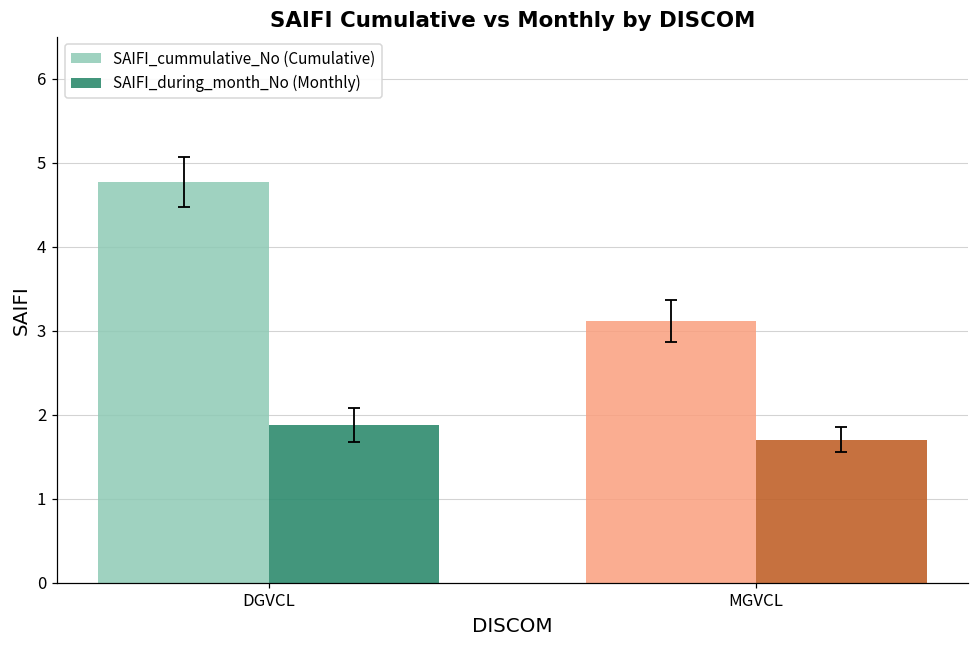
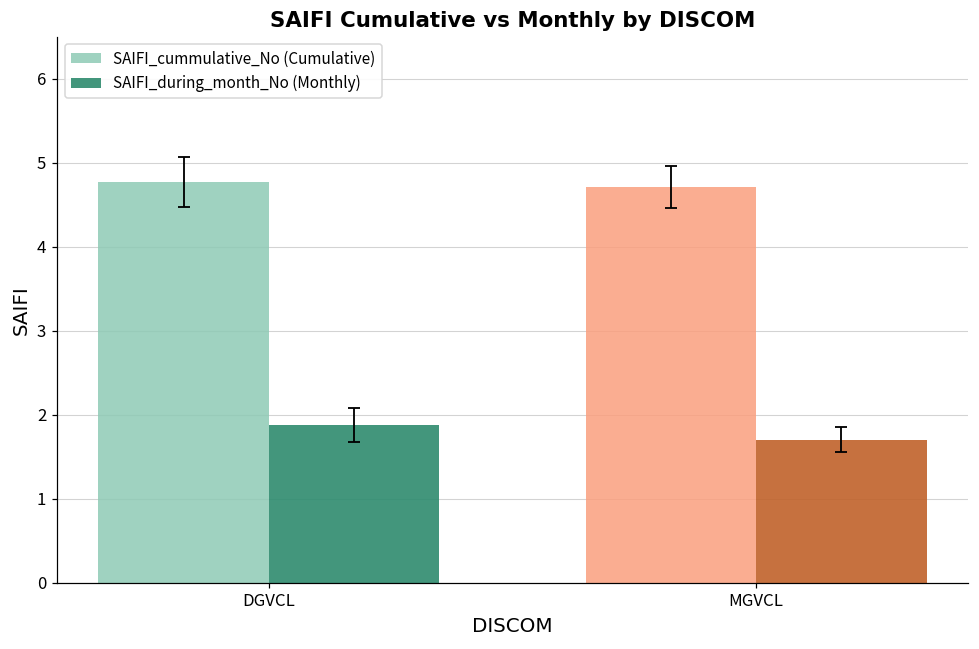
  {
    "SAIFI_cummulative_No (Cumulative)": {
      "DGVCL": 4.8,
-     "MGVCL": 3.1
+     "MGVCL": 4.7
    },
    "SAIFI_during_month_No (Monthly)": {
      "DGVCL": 1.9,
      "MGVCL": 1.7
    }
  }
